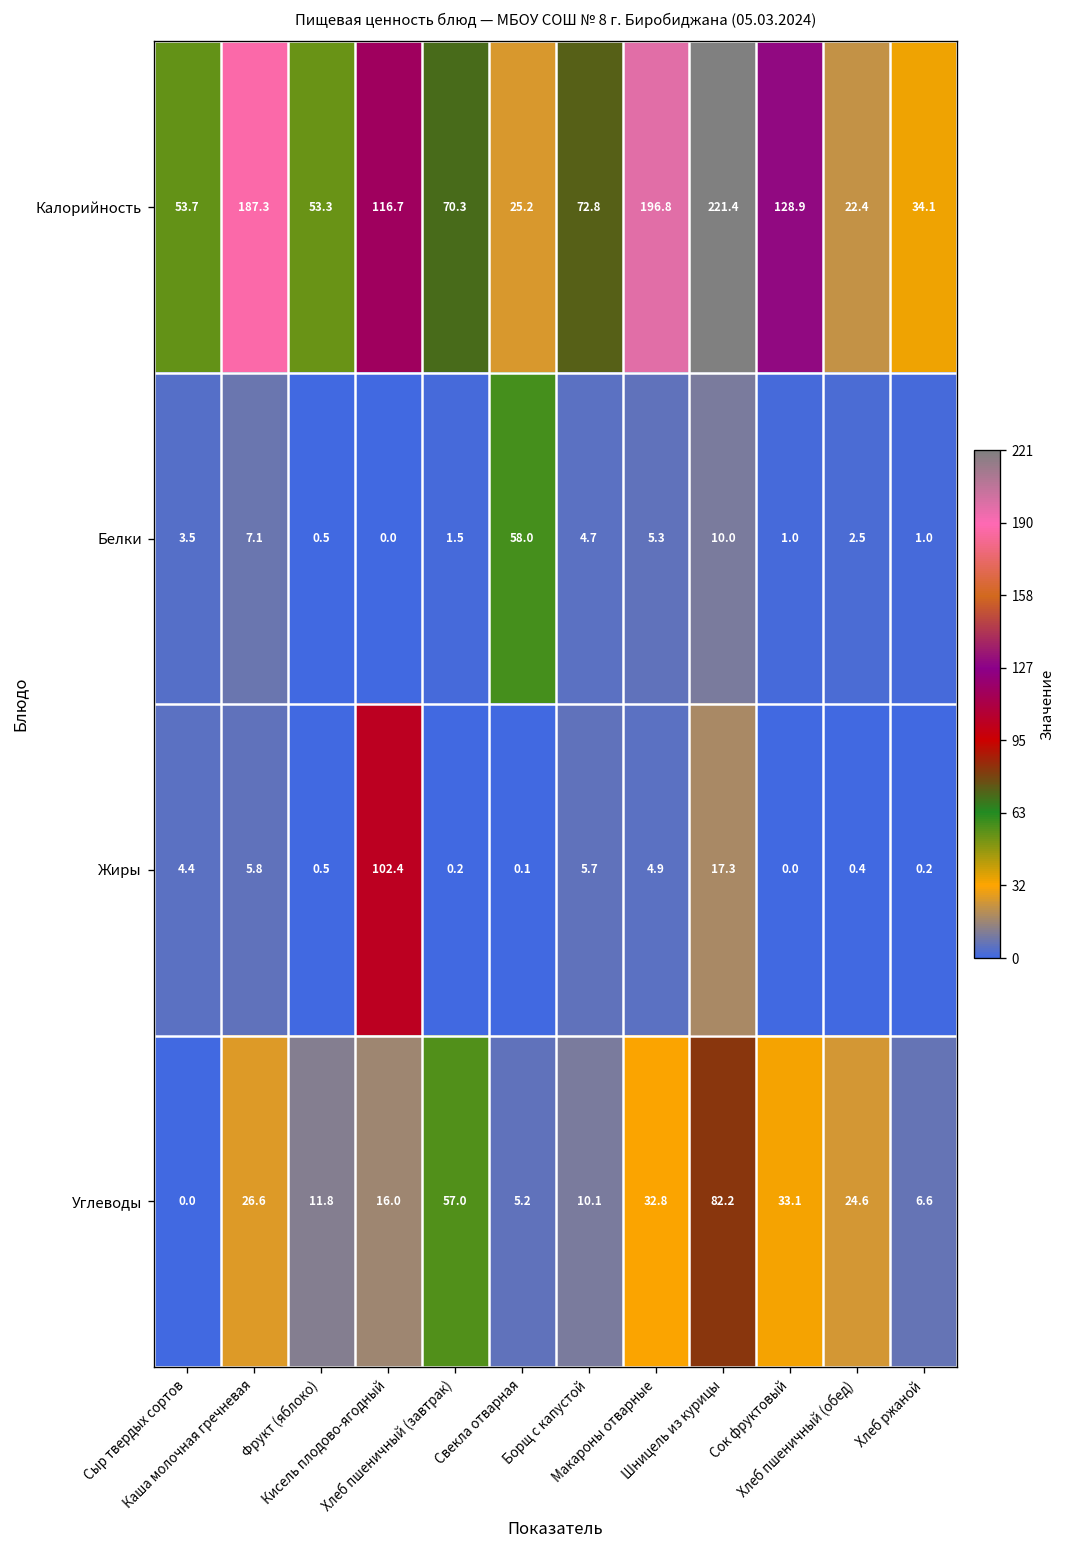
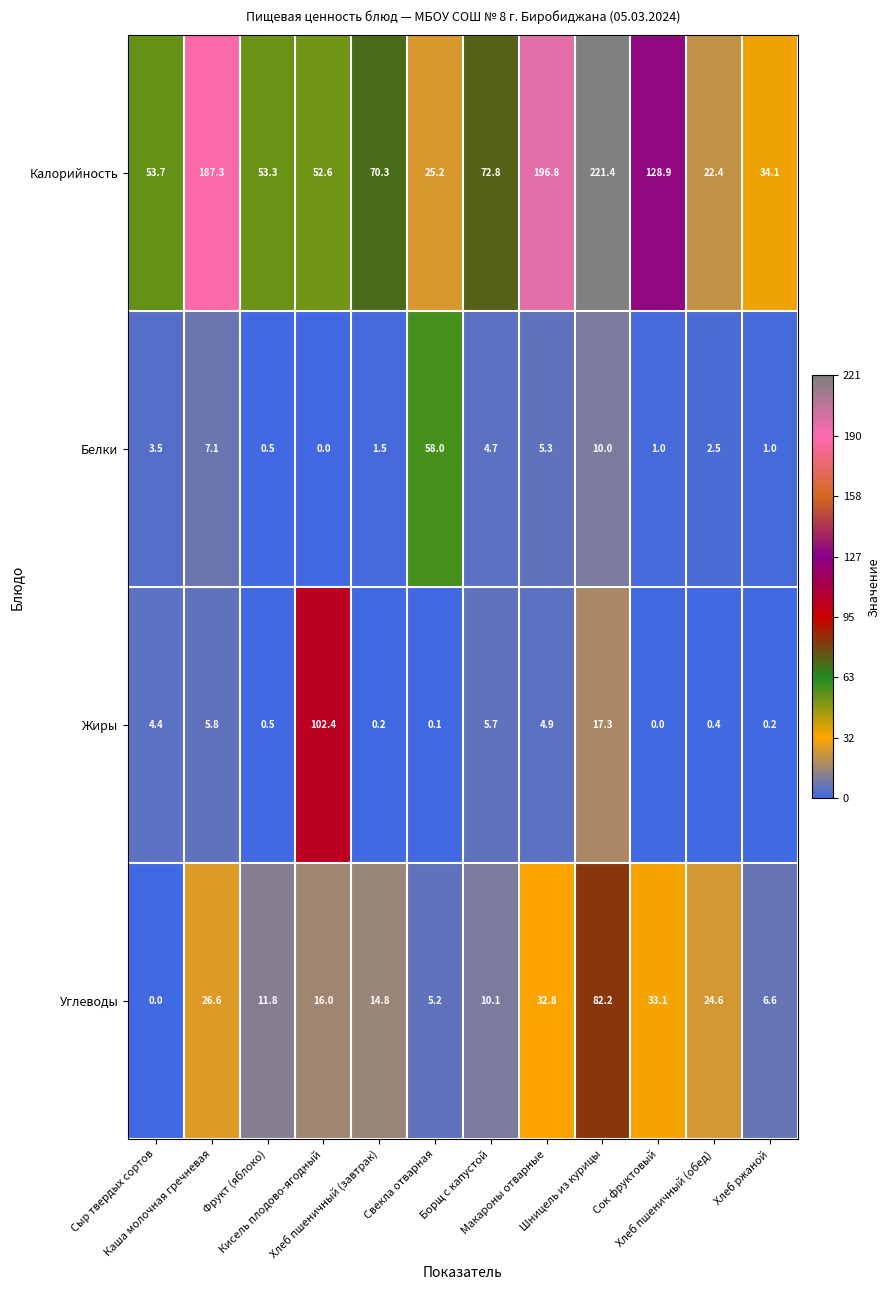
  {
    "Калорийность": {
      "Сыр твердых сортов": 53.7,
      "Каша молочная гречневая": 187.3,
      "Фрукт (яблоко)": 53.3,
-     "Кисель плодово-ягодный": 116.7,
+     "Кисель плодово-ягодный": 52.6,
      "Хлеб пшеничный (завтрак)": 70.3,
      "Свекла отварная": 25.2,
      "Борщ с капустой": 72.8,
      "Макароны отварные": 196.8,
      "Шницель из курицы": 221.4,
      "Сок фруктовый": 128.9,
      "Хлеб пшеничный (обед)": 22.4,
      "Хлеб ржаной": 34.1
    },
    "Белки": {
      "Сыр твердых сортов": 3.5,
      "Каша молочная гречневая": 7.1,
      "Фрукт (яблоко)": 0.5,
      "Кисель плодово-ягодный": 0.0,
      "Хлеб пшеничный (завтрак)": 1.5,
      "Свекла отварная": 58.0,
      "Борщ с капустой": 4.7,
      "Макароны отварные": 5.3,
      "Шницель из курицы": 10.0,
      "Сок фруктовый": 1.0,
      "Хлеб пшеничный (обед)": 2.5,
      "Хлеб ржаной": 1.0
    },
    "Жиры": {
      "Сыр твердых сортов": 4.4,
      "Каша молочная гречневая": 5.8,
      "Фрукт (яблоко)": 0.5,
      "Кисель плодово-ягодный": 102.4,
      "Хлеб пшеничный (завтрак)": 0.2,
      "Свекла отварная": 0.1,
      "Борщ с капустой": 5.7,
      "Макароны отварные": 4.9,
      "Шницель из курицы": 17.3,
      "Сок фруктовый": 0.0,
      "Хлеб пшеничный (обед)": 0.4,
      "Хлеб ржаной": 0.2
    },
    "Углеводы": {
      "Сыр твердых сортов": 0.0,
      "Каша молочная гречневая": 26.6,
      "Фрукт (яблоко)": 11.8,
      "Кисель плодово-ягодный": 16.0,
-     "Хлеб пшеничный (завтрак)": 57.0,
+     "Хлеб пшеничный (завтрак)": 14.8,
      "Свекла отварная": 5.2,
      "Борщ с капустой": 10.1,
      "Макароны отварные": 32.8,
      "Шницель из курицы": 82.2,
      "Сок фруктовый": 33.1,
      "Хлеб пшеничный (обед)": 24.6,
      "Хлеб ржаной": 6.6
    }
  }
